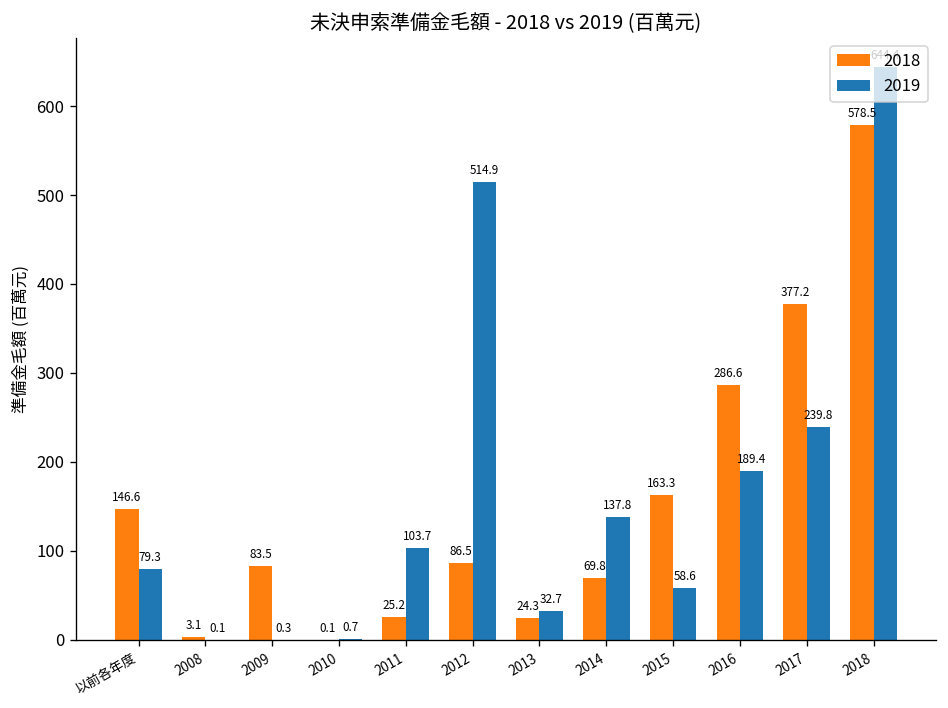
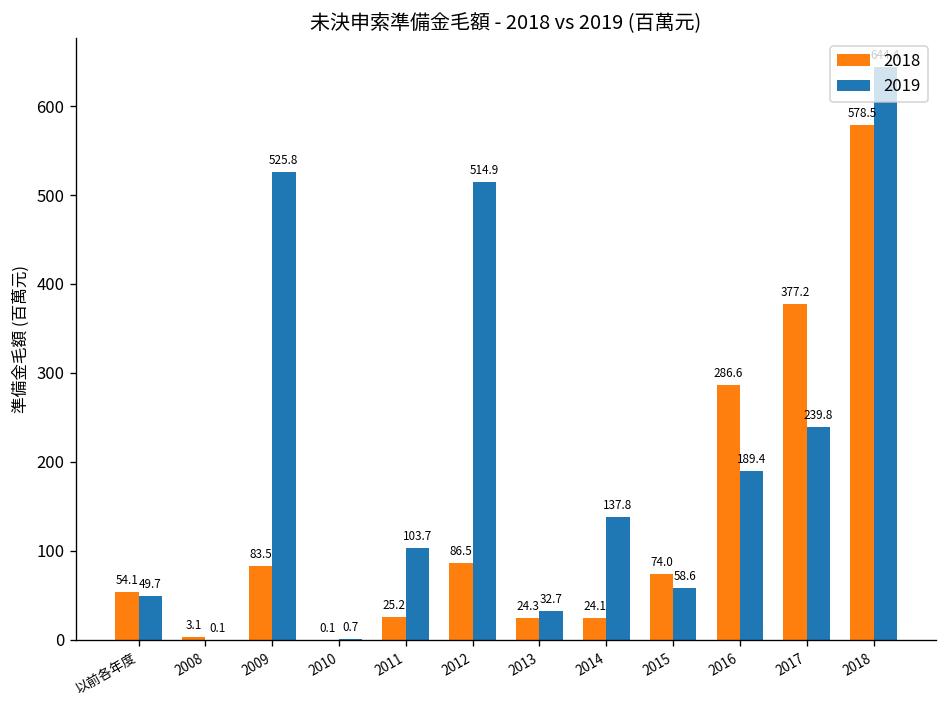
  {
    "2018": {
-     "以前各年度": 146.6,
+     "以前各年度": 54.1,
      "2008": 3.1,
      "2009": 83.5,
      "2010": 0.1,
      "2011": 25.2,
      "2012": 86.5,
      "2013": 24.3,
-     "2014": 69.8,
-     "2015": 163.3,
+     "2014": 24.1,
+     "2015": 74.0,
      "2016": 286.6,
      "2017": 377.2,
      "2018": 578.5
    },
    "2019": {
-     "以前各年度": 79.3,
+     "以前各年度": 49.7,
      "2008": 0.1,
-     "2009": 0.3,
+     "2009": 525.8,
      "2010": 0.7,
      "2011": 103.7,
      "2012": 514.9,
      "2013": 32.7,
      "2014": 137.8,
      "2015": 58.6,
      "2016": 189.4,
      "2017": 239.8
    }
  }
